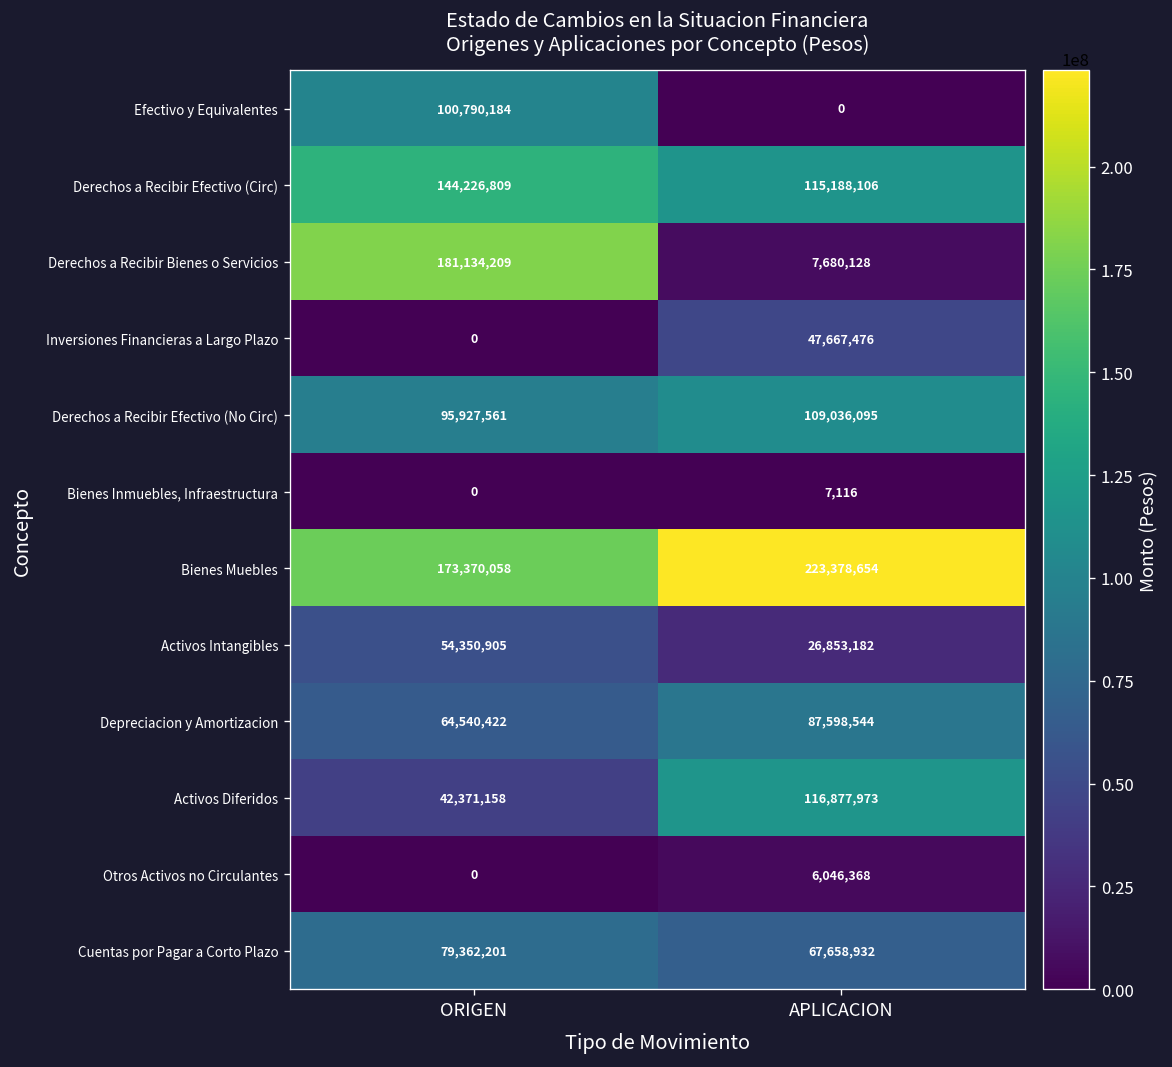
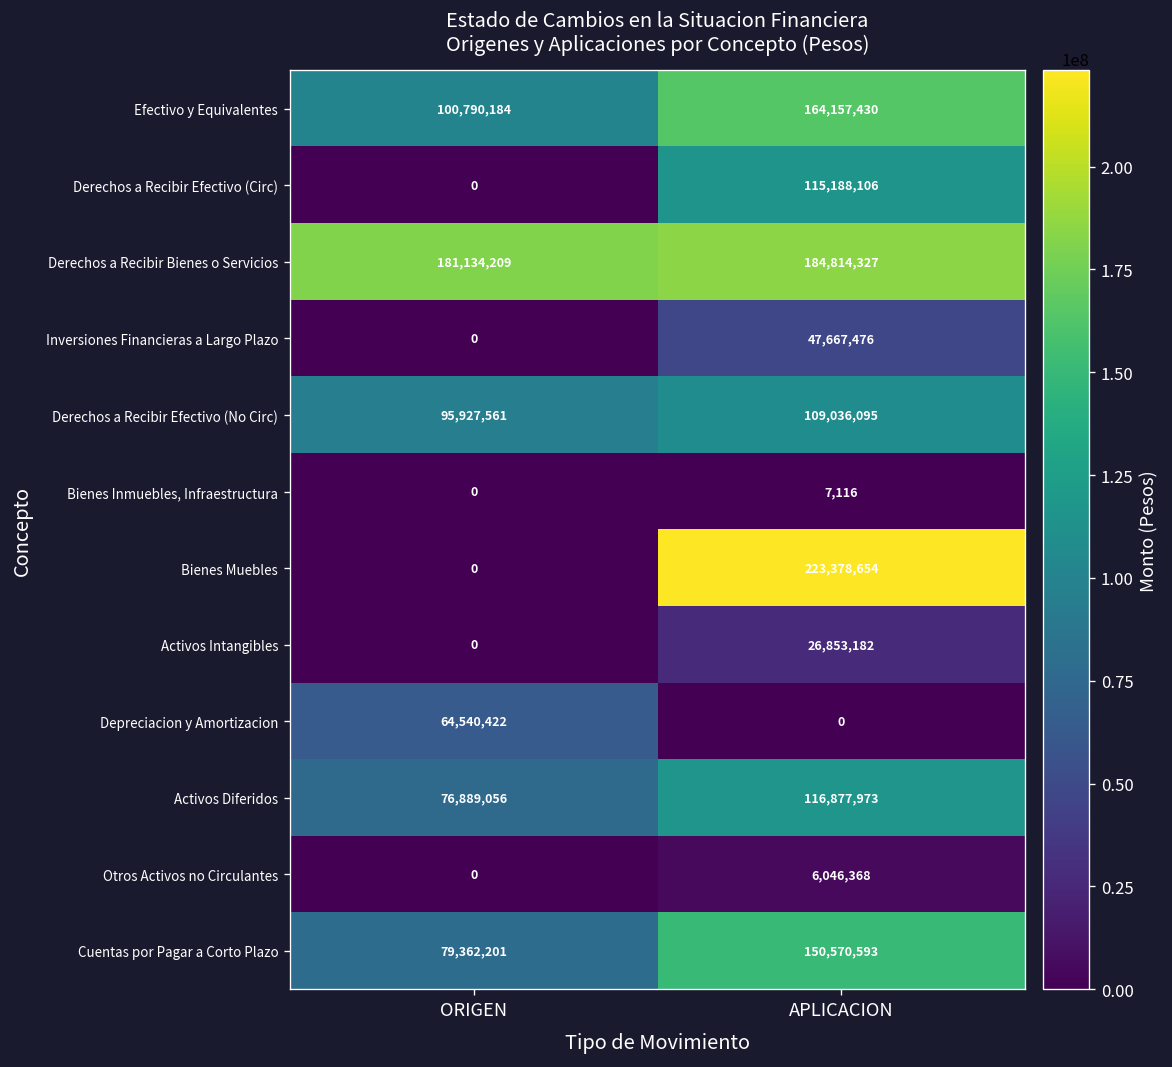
  {
    "Efectivo y Equivalentes": {
      "ORIGEN": "100,790,184",
-     "APLICACION": "0"
+     "APLICACION": "164,157,430"
    },
    "Derechos a Recibir Efectivo (Circ)": {
-     "ORIGEN": "144,226,809",
+     "ORIGEN": "0",
      "APLICACION": "115,188,106"
    },
    "Derechos a Recibir Bienes o Servicios": {
      "ORIGEN": "181,134,209",
-     "APLICACION": "7,680,128"
+     "APLICACION": "184,814,327"
    },
    "Inversiones Financieras a Largo Plazo": {
      "ORIGEN": "0",
      "APLICACION": "47,667,476"
    },
    "Derechos a Recibir Efectivo (No Circ)": {
      "ORIGEN": "95,927,561",
      "APLICACION": "109,036,095"
    },
    "Bienes Inmuebles, Infraestructura": {
      "ORIGEN": "0",
      "APLICACION": "7,116"
    },
    "Bienes Muebles": {
-     "ORIGEN": "173,370,058",
+     "ORIGEN": "0",
      "APLICACION": "223,378,654"
    },
    "Activos Intangibles": {
-     "ORIGEN": "54,350,905",
+     "ORIGEN": "0",
      "APLICACION": "26,853,182"
    },
    "Depreciacion y Amortizacion": {
      "ORIGEN": "64,540,422",
-     "APLICACION": "87,598,544"
+     "APLICACION": "0"
    },
    "Activos Diferidos": {
-     "ORIGEN": "42,371,158",
+     "ORIGEN": "76,889,056",
      "APLICACION": "116,877,973"
    },
    "Otros Activos no Circulantes": {
      "ORIGEN": "0",
      "APLICACION": "6,046,368"
    },
    "Cuentas por Pagar a Corto Plazo": {
      "ORIGEN": "79,362,201",
-     "APLICACION": "67,658,932"
+     "APLICACION": "150,570,593"
    }
  }
